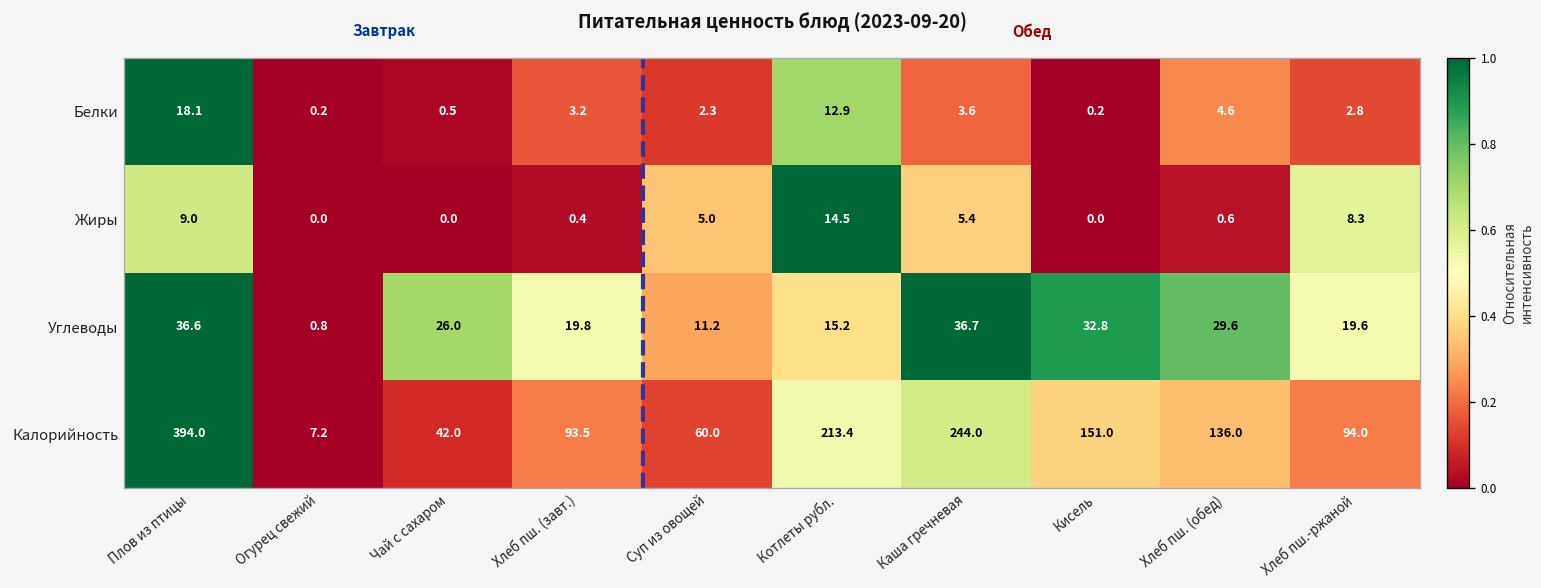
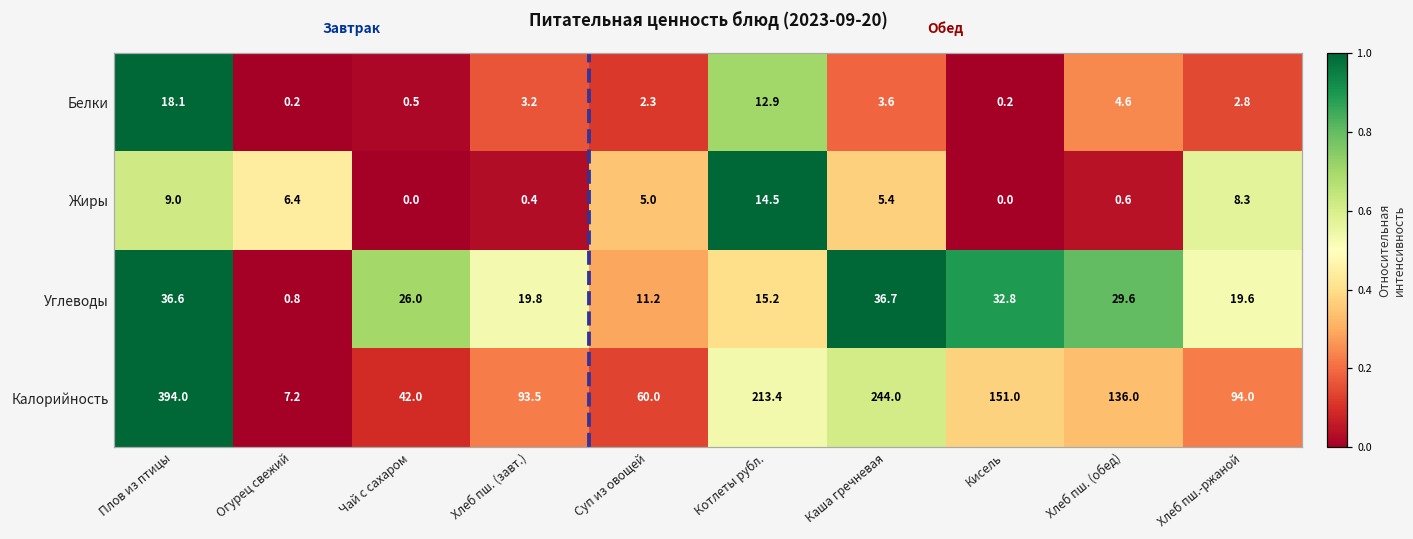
  {
    "Белки": {
      "Плов из птицы": 18.1,
      "Огурец свежий": 0.2,
      "Чай с сахаром": 0.5,
      "Хлеб пш. (завт.)": 3.2,
      "Суп из овощей": 2.3,
      "Котлеты рубл.": 12.9,
      "Каша гречневая": 3.6,
      "Кисель": 0.2,
      "Хлеб пш. (обед)": 4.6,
      "Хлеб пш.-ржаной": 2.8
    },
    "Жиры": {
      "Плов из птицы": 9.0,
-     "Огурец свежий": 0.0,
+     "Огурец свежий": 6.4,
      "Чай с сахаром": 0.0,
      "Хлеб пш. (завт.)": 0.4,
      "Суп из овощей": 5.0,
      "Котлеты рубл.": 14.5,
      "Каша гречневая": 5.4,
      "Кисель": 0.0,
      "Хлеб пш. (обед)": 0.6,
      "Хлеб пш.-ржаной": 8.3
    },
    "Углеводы": {
      "Плов из птицы": 36.6,
      "Огурец свежий": 0.8,
      "Чай с сахаром": 26.0,
      "Хлеб пш. (завт.)": 19.8,
      "Суп из овощей": 11.2,
      "Котлеты рубл.": 15.2,
      "Каша гречневая": 36.7,
      "Кисель": 32.8,
      "Хлеб пш. (обед)": 29.6,
      "Хлеб пш.-ржаной": 19.6
    },
    "Калорийность": {
      "Плов из птицы": 394.0,
      "Огурец свежий": 7.2,
      "Чай с сахаром": 42.0,
      "Хлеб пш. (завт.)": 93.5,
      "Суп из овощей": 60.0,
      "Котлеты рубл.": 213.4,
      "Каша гречневая": 244.0,
      "Кисель": 151.0,
      "Хлеб пш. (обед)": 136.0,
      "Хлеб пш.-ржаной": 94.0
    }
  }
